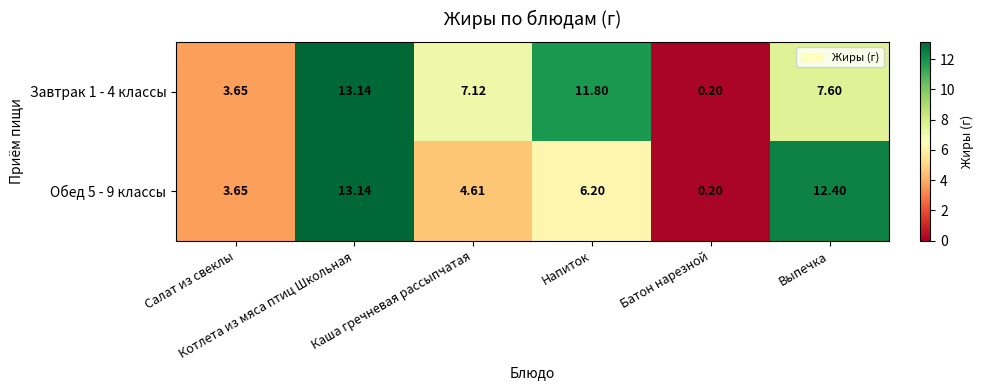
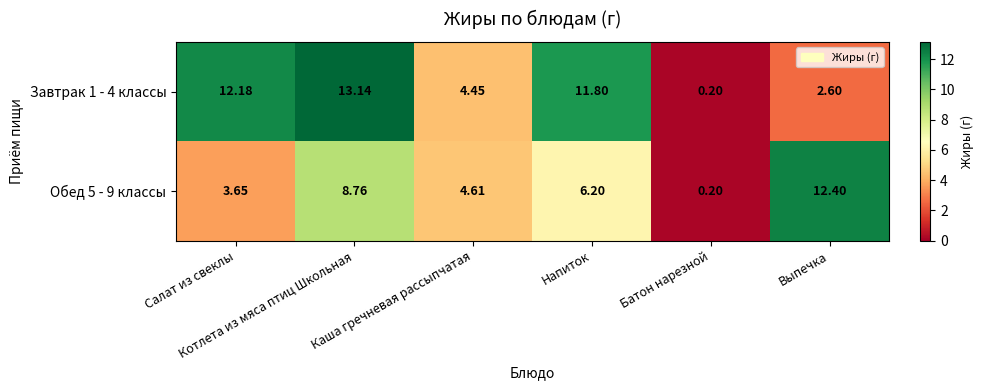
  {
    "Завтрак 1 - 4 классы": {
-     "Салат из свеклы": 3.65,
+     "Салат из свеклы": 12.18,
      "Котлета из мяса птиц Школьная": 13.14,
-     "Каша гречневая рассыпчатая": 7.12,
+     "Каша гречневая рассыпчатая": 4.45,
      "Напиток": 11.80,
      "Батон нарезной": 0.20,
-     "Выпечка": 7.60
+     "Выпечка": 2.60
    },
    "Обед 5 - 9 классы": {
      "Салат из свеклы": 3.65,
-     "Котлета из мяса птиц Школьная": 13.14,
+     "Котлета из мяса птиц Школьная": 8.76,
      "Каша гречневая рассыпчатая": 4.61,
      "Напиток": 6.20,
      "Батон нарезной": 0.20,
      "Выпечка": 12.40
    }
  }
